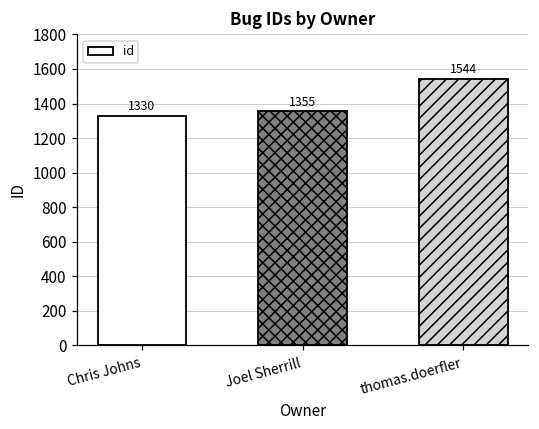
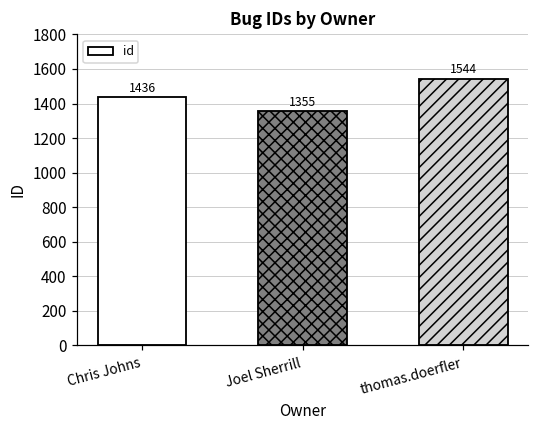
  {
-   "Chris Johns": 1330,
+   "Chris Johns": 1436,
    "Joel Sherrill": 1355,
    "thomas.doerfler": 1544
  }
